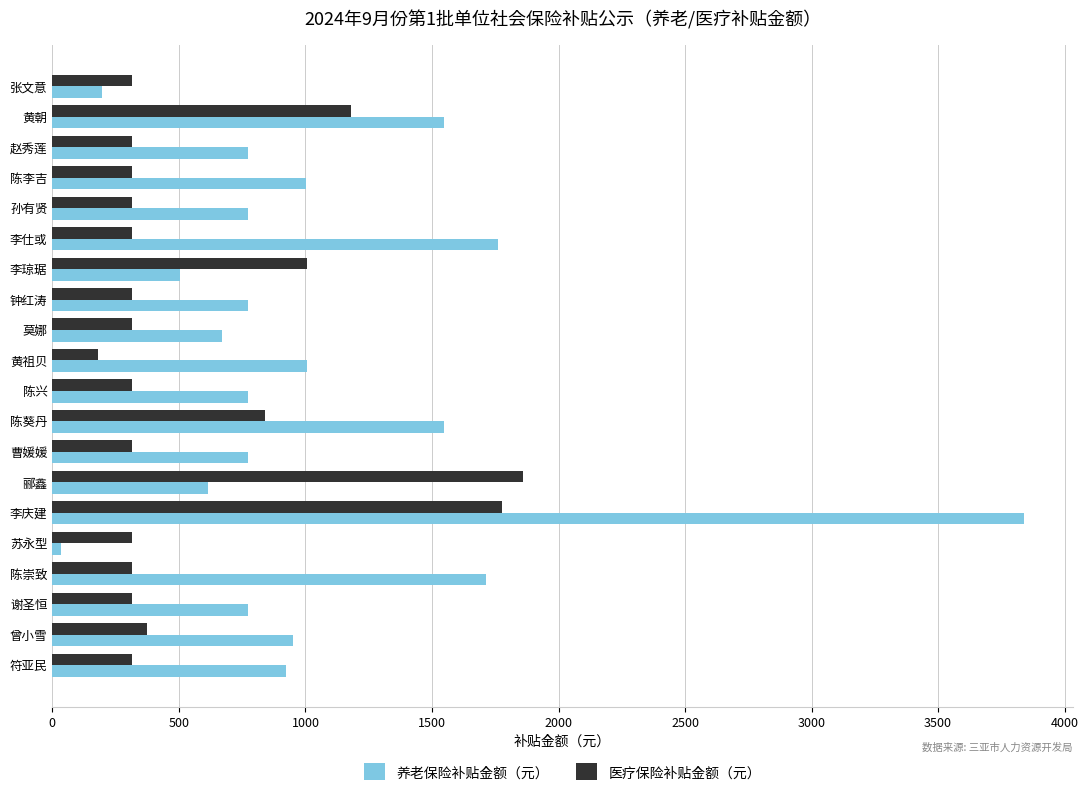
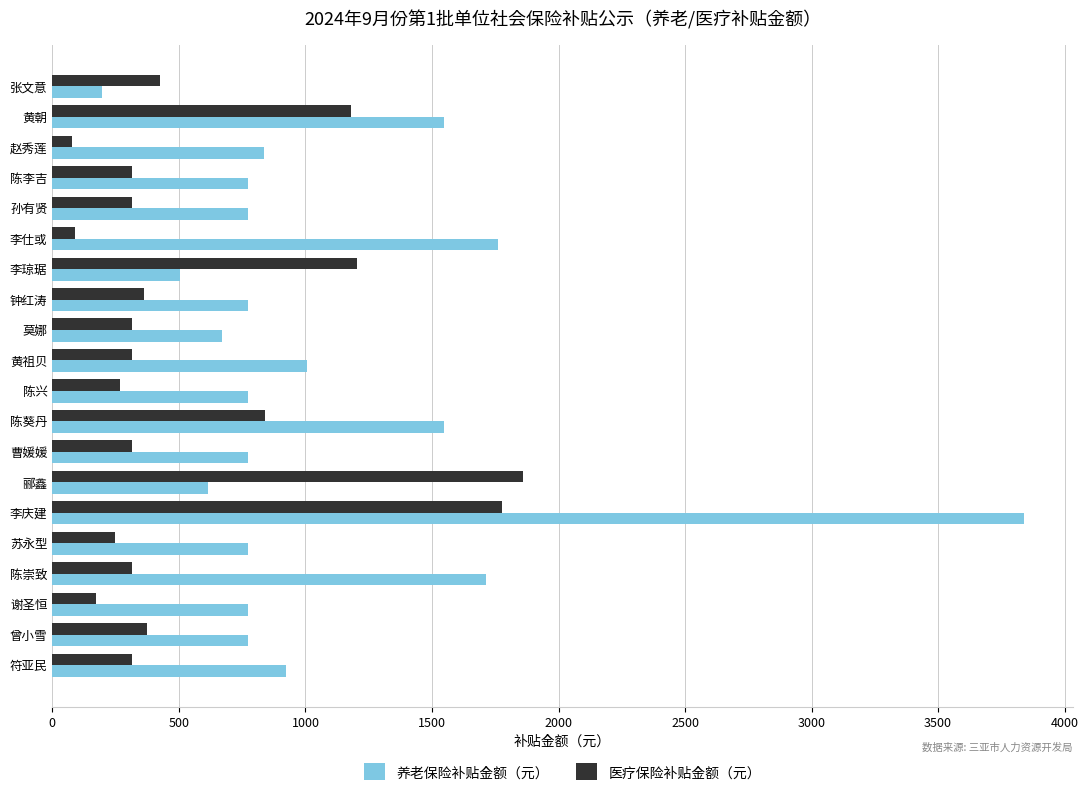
  {
    "养老保险补贴金额（元）": {
      "张文意": 200,
      "黄朝": 1550,
-     "赵秀莲": 770,
-     "陈李吉": 1000,
+     "赵秀莲": 830,
+     "陈李吉": 770,
      "孙有贤": 770,
      "李仕或": 1760,
      "李琼琚": 500,
      "钟红涛": 770,
      "莫娜": 670,
      "黄祖贝": 1010,
      "陈兴": 770,
      "陈葵丹": 1550,
      "曹媛媛": 770,
      "郦鑫": 610,
      "李庆建": 3840,
-     "苏永型": 30,
+     "苏永型": 770,
      "陈崇致": 1710,
      "谢圣恒": 770,
-     "曾小雪": 950,
+     "曾小雪": 770,
      "符亚民": 920
    },
    "医疗保险补贴金额（元）": {
-     "张文意": 310,
+     "张文意": 430,
      "黄朝": 1180,
-     "赵秀莲": 310,
+     "赵秀莲": 80,
      "陈李吉": 310,
      "孙有贤": 310,
-     "李仕或": 310,
-     "李琼琚": 1010,
-     "钟红涛": 310,
+     "李仕或": 90,
+     "李琼琚": 1200,
+     "钟红涛": 360,
      "莫娜": 310,
-     "黄祖贝": 180,
-     "陈兴": 310,
+     "黄祖贝": 310,
+     "陈兴": 270,
      "陈葵丹": 840,
      "曹媛媛": 310,
      "郦鑫": 1860,
      "李庆建": 1780,
-     "苏永型": 310,
+     "苏永型": 250,
      "陈崇致": 310,
-     "谢圣恒": 310,
+     "谢圣恒": 170,
      "曾小雪": 370,
      "符亚民": 310
    }
  }
